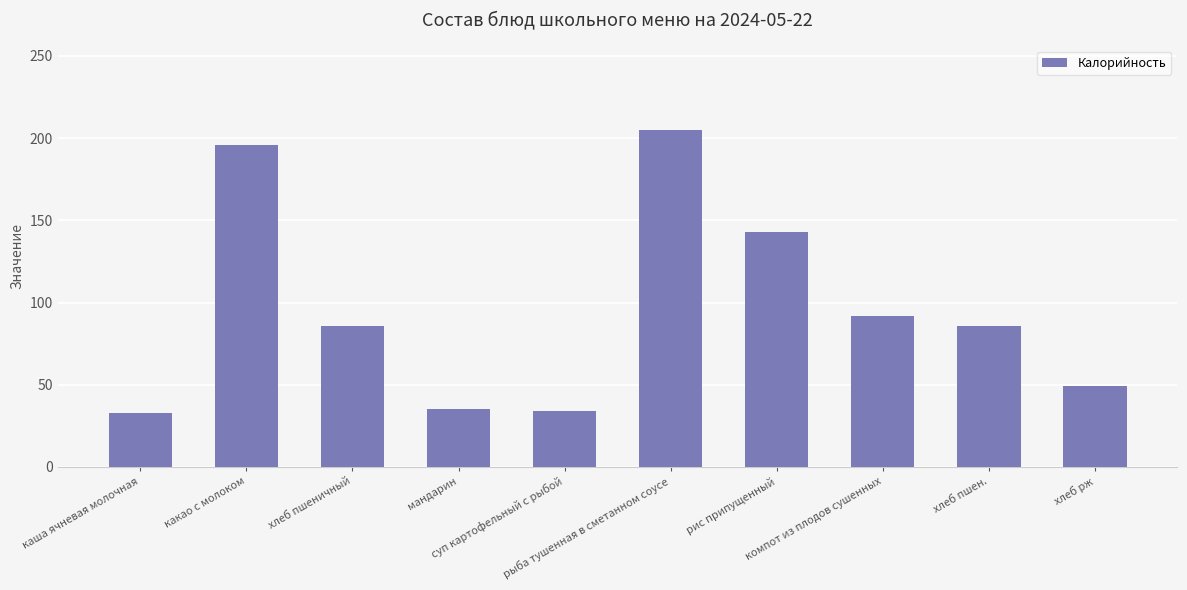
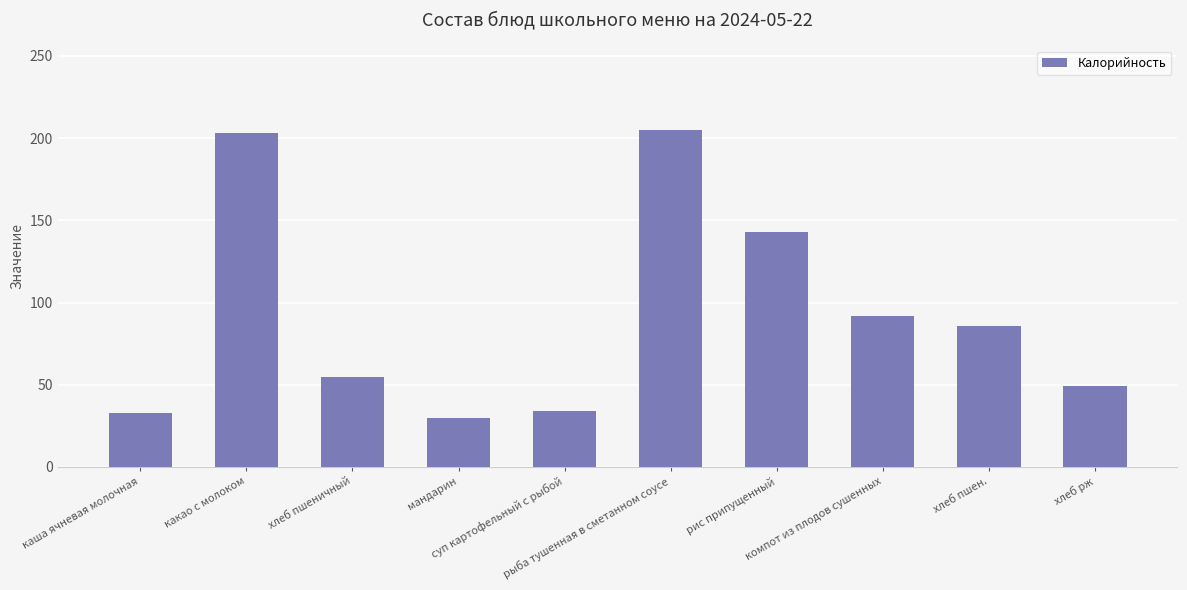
  {
    "каша ячневая молочная": 33,
-   "какао с молоком": 196,
-   "хлеб пшеничный": 86,
-   "мандарин": 35,
+   "какао с молоком": 203,
+   "хлеб пшеничный": 55,
+   "мандарин": 30,
    "суп картофельный с рыбой": 34,
    "рыба тушенная в сметанном соусе": 205,
    "рис припущенный": 143,
    "компот из плодов сушенных": 92,
    "хлеб пшен.": 86,
    "хлеб рж": 49
  }
